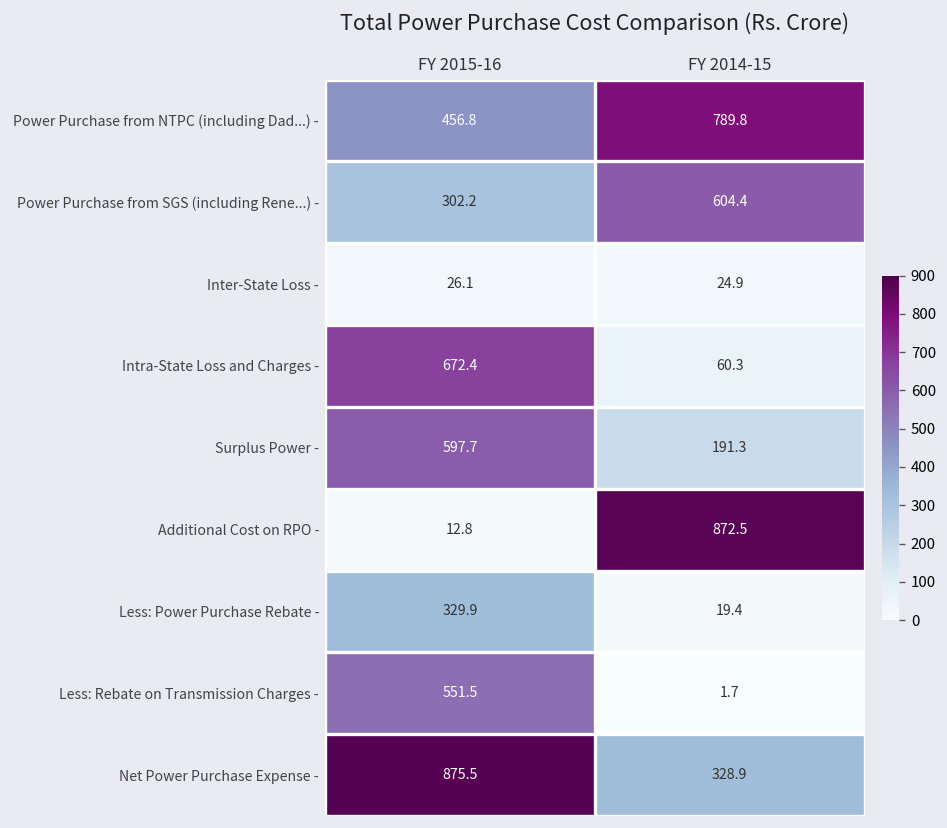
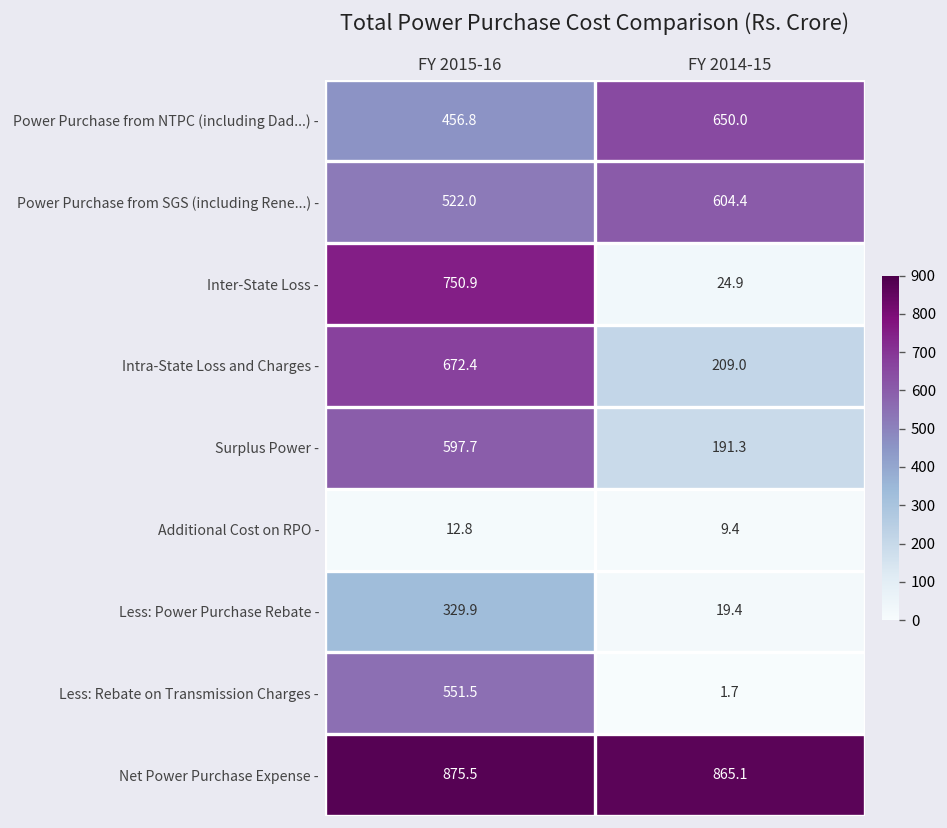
  {
    "Power Purchase from NTPC (including Dad...) -": {
      "FY 2015-16": 456.8,
-     "FY 2014-15": 789.8
+     "FY 2014-15": 650.0
    },
    "Power Purchase from SGS (including Rene...) -": {
-     "FY 2015-16": 302.2,
+     "FY 2015-16": 522.0,
      "FY 2014-15": 604.4
    },
    "Inter-State Loss -": {
-     "FY 2015-16": 26.1,
+     "FY 2015-16": 750.9,
      "FY 2014-15": 24.9
    },
    "Intra-State Loss and Charges -": {
      "FY 2015-16": 672.4,
-     "FY 2014-15": 60.3
+     "FY 2014-15": 209.0
    },
    "Surplus Power -": {
      "FY 2015-16": 597.7,
      "FY 2014-15": 191.3
    },
    "Additional Cost on RPO -": {
      "FY 2015-16": 12.8,
-     "FY 2014-15": 872.5
+     "FY 2014-15": 9.4
    },
    "Less: Power Purchase Rebate -": {
      "FY 2015-16": 329.9,
      "FY 2014-15": 19.4
    },
    "Less: Rebate on Transmission Charges -": {
      "FY 2015-16": 551.5,
      "FY 2014-15": 1.7
    },
    "Net Power Purchase Expense -": {
      "FY 2015-16": 875.5,
-     "FY 2014-15": 328.9
+     "FY 2014-15": 865.1
    }
  }
